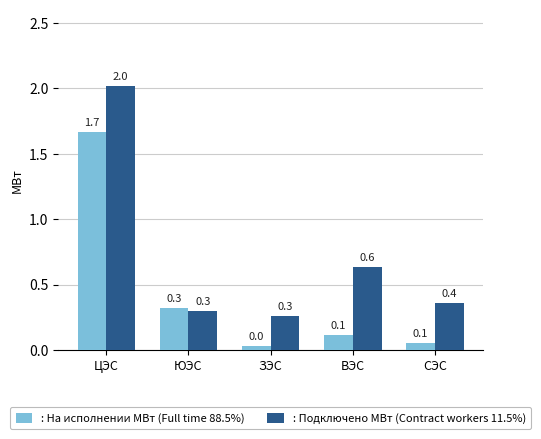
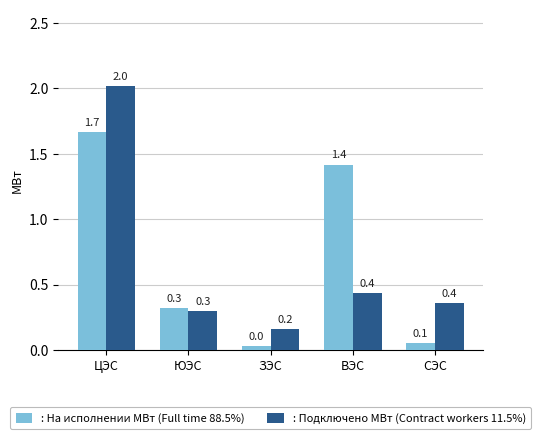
  {
    ": На исполнении МВт (Full time 88.5%)": {
      "ЦЭС": 1.7,
      "ЮЭС": 0.3,
      "ЗЭС": 0.0,
-     "ВЭС": 0.1,
+     "ВЭС": 1.4,
      "СЭС": 0.1
    },
    ": Подключено МВт (Contract workers 11.5%)": {
      "ЦЭС": 2.0,
      "ЮЭС": 0.3,
-     "ЗЭС": 0.3,
-     "ВЭС": 0.6,
+     "ЗЭС": 0.2,
+     "ВЭС": 0.4,
      "СЭС": 0.4
    }
  }
